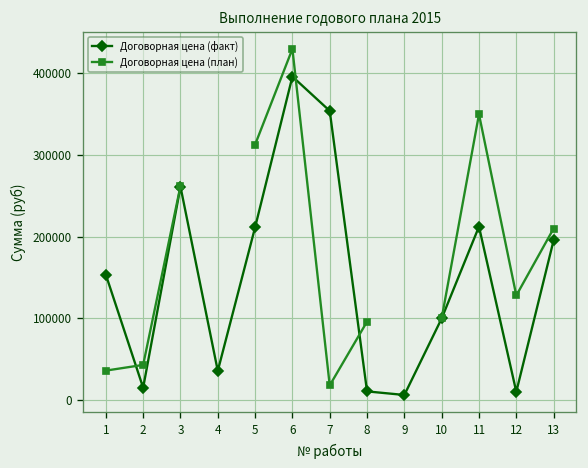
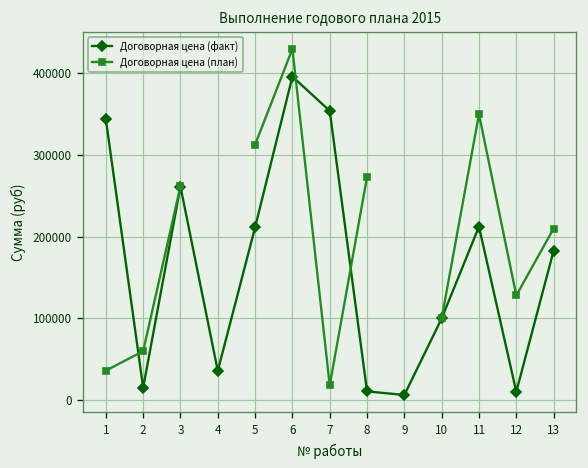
  {
    "Договорная цена (факт)": {
-     "1": 150000,
+     "1": 340000,
      "2": 20000,
      "4": 40000,
      "5": 210000,
      "6": 400000,
      "7": 350000,
      "8": 10000,
      "9": 10000,
      "11": 210000,
      "12": 10000,
-     "13": 200000
+     "13": 180000
    },
    "Договорная цена (план)": {
      "1": 40000,
-     "2": 40000,
+     "2": 60000,
      "5": 310000,
      "6": 430000,
      "7": 20000,
-     "8": 100000,
+     "8": 270000,
      "11": 350000,
      "12": 130000,
      "13": 210000
    }
  }
